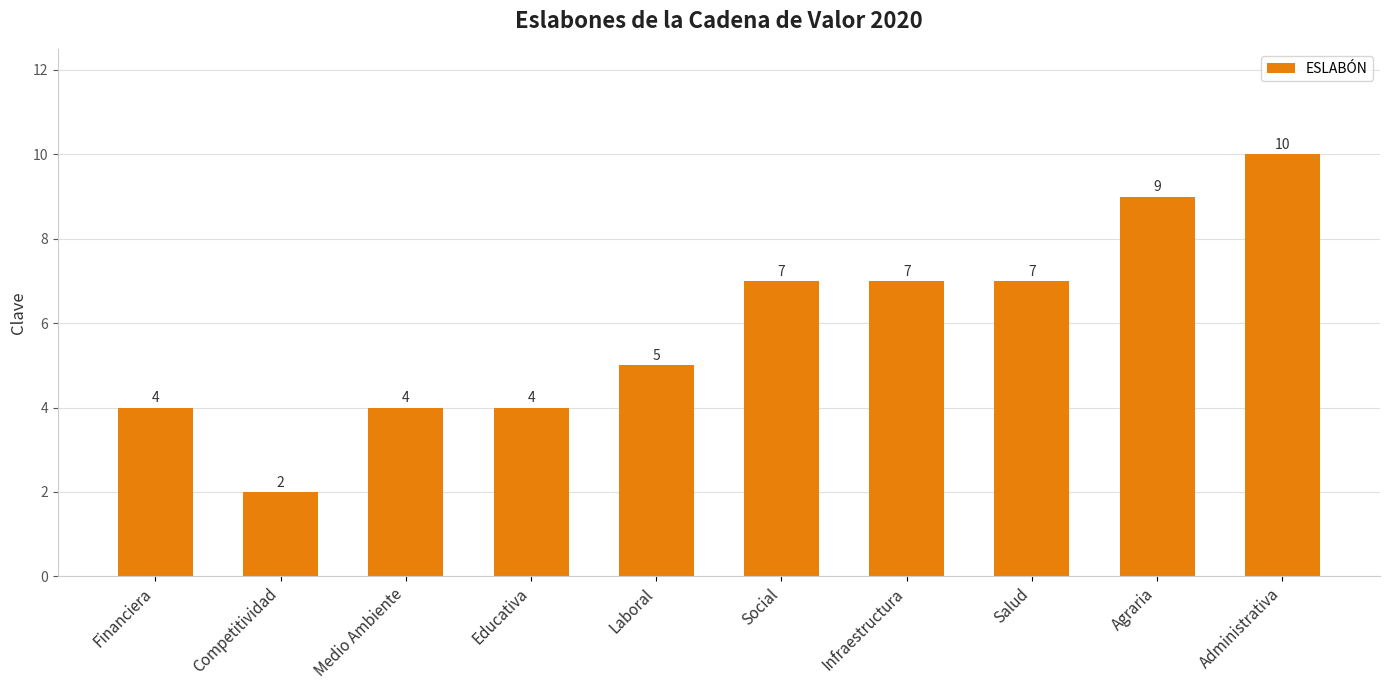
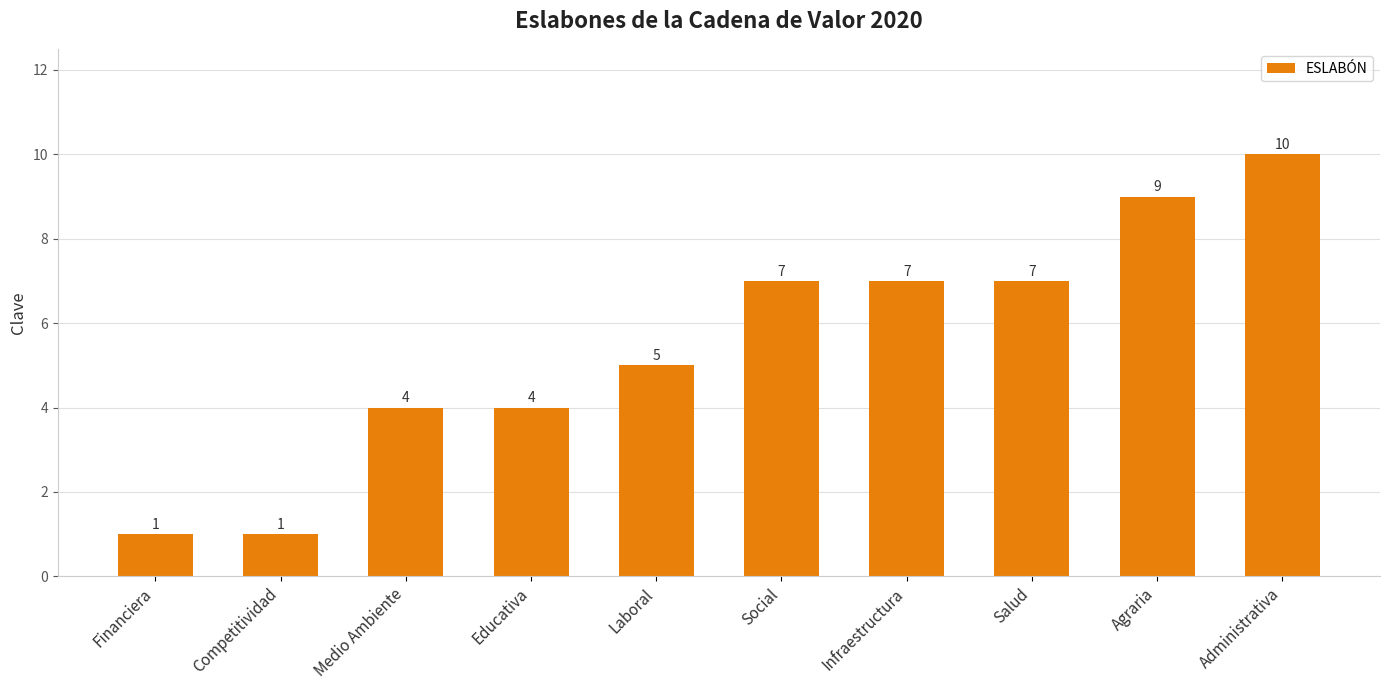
  {
-   "Financiera": 4,
-   "Competitividad": 2,
+   "Financiera": 1,
+   "Competitividad": 1,
    "Medio Ambiente": 4,
    "Educativa": 4,
    "Laboral": 5,
    "Social": 7,
    "Infraestructura": 7,
    "Salud": 7,
    "Agraria": 9,
    "Administrativa": 10
  }
